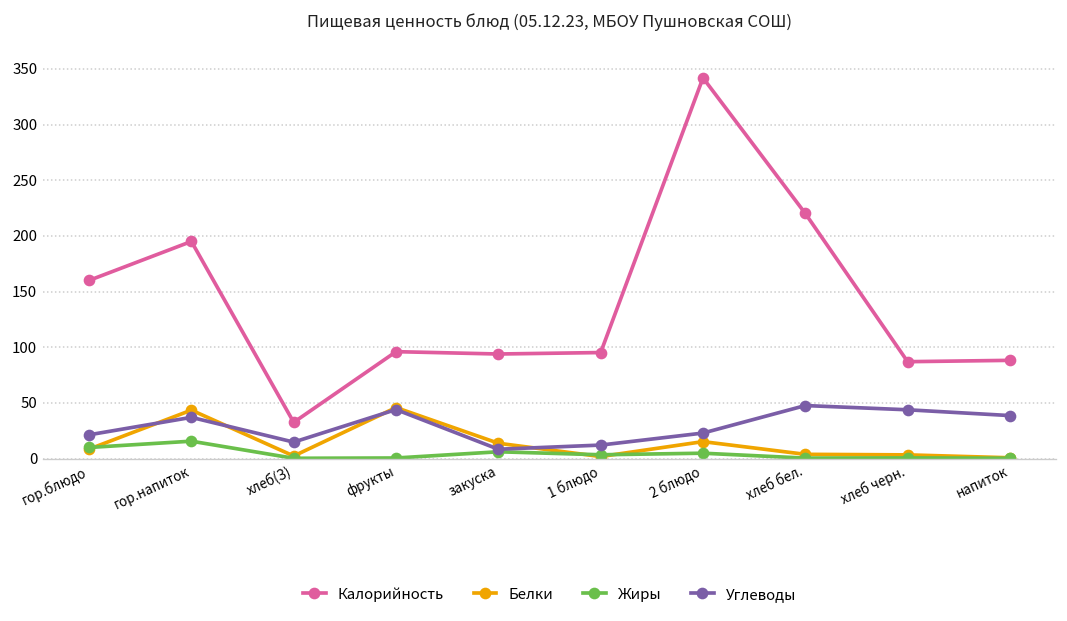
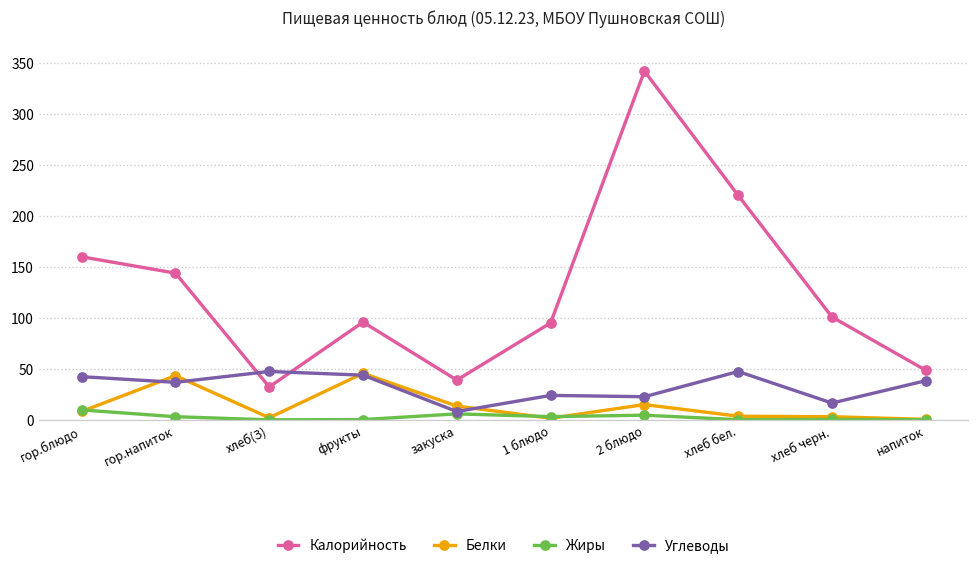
  {
    "Калорийность": {
      "гор.блюдо": 160,
-     "гор.напиток": 200,
+     "гор.напиток": 140,
      "хлеб(З)": 30,
      "фрукты": 100,
-     "закуска": 90,
+     "закуска": 40,
      "1 блюдо": 100,
      "2 блюдо": 340,
      "хлеб бел.": 220,
-     "хлеб черн.": 90,
-     "напиток": 90
+     "хлеб черн.": 100,
+     "напиток": 50
    },
    "Белки": {
      "гор.напиток": 40,
      "закуска": 10,
      "2 блюдо": 20,
      "хлеб бел.": 0
    },
    "Жиры": {
-     "гор.напиток": 20,
+     "гор.напиток": 0,
      "фрукты": 0,
      "2 блюдо": 0,
      "хлеб бел.": 0
    },
    "Углеводы": {
-     "гор.блюдо": 20,
+     "гор.блюдо": 40,
      "гор.напиток": 40,
-     "хлеб(З)": 10,
-     "1 блюдо": 10,
+     "хлеб(З)": 50,
+     "1 блюдо": 20,
      "2 блюдо": 20,
      "хлеб бел.": 50,
-     "хлеб черн.": 40,
+     "хлеб черн.": 20,
      "напиток": 40
    }
  }
